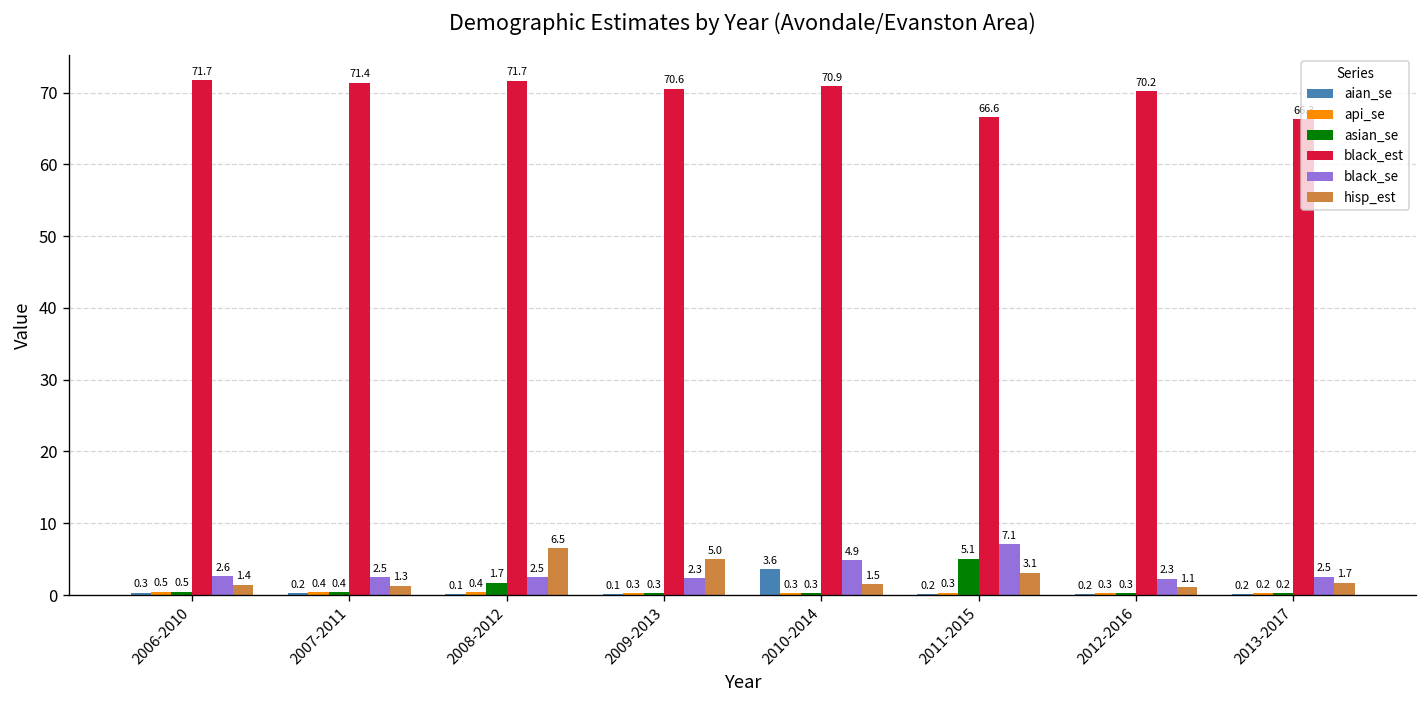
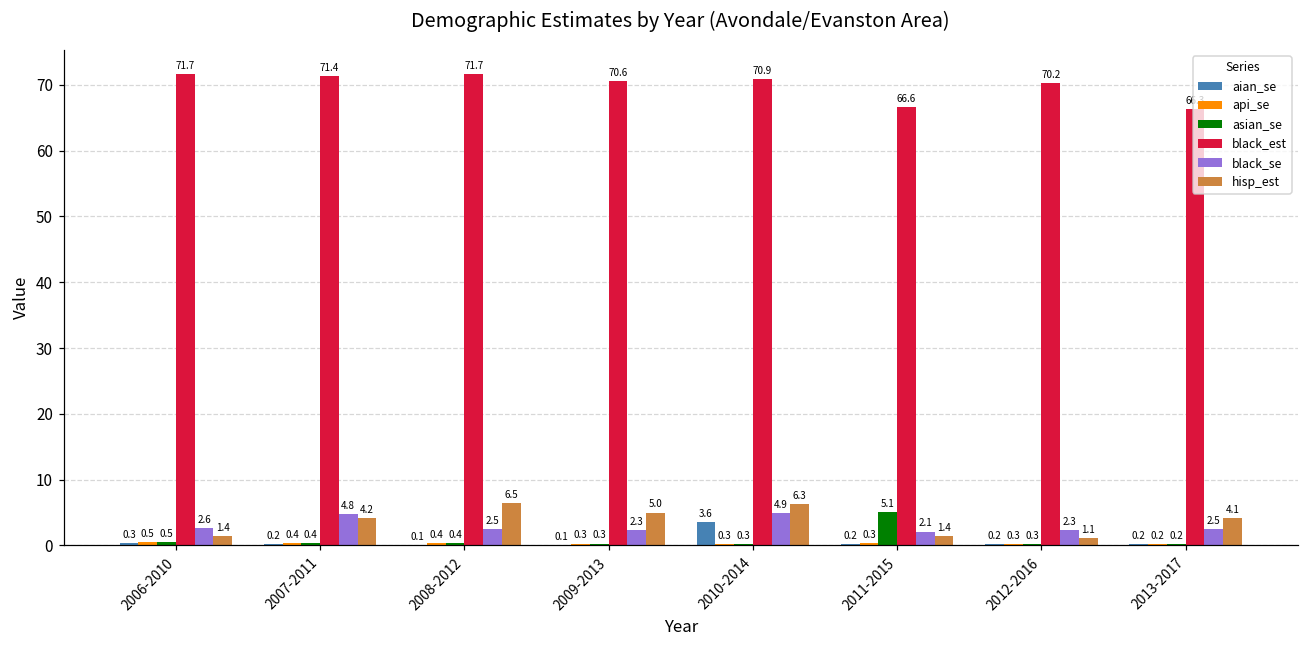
  {
    "aian_se": {
      "2006-2010": 0.3,
      "2007-2011": 0.2,
      "2008-2012": 0.1,
      "2009-2013": 0.1,
      "2010-2014": 3.6,
      "2011-2015": 0.2,
      "2012-2016": 0.2,
      "2013-2017": 0.2
    },
    "api_se": {
      "2006-2010": 0.5,
      "2007-2011": 0.4,
      "2008-2012": 0.4,
      "2009-2013": 0.3,
      "2010-2014": 0.3,
      "2011-2015": 0.3,
      "2012-2016": 0.3,
      "2013-2017": 0.2
    },
    "asian_se": {
      "2006-2010": 0.5,
      "2007-2011": 0.4,
-     "2008-2012": 1.7,
+     "2008-2012": 0.4,
      "2009-2013": 0.3,
      "2010-2014": 0.3,
      "2011-2015": 5.1,
      "2012-2016": 0.3,
      "2013-2017": 0.2
    },
    "black_est": {
      "2006-2010": 71.7,
      "2007-2011": 71.4,
      "2008-2012": 71.7,
      "2009-2013": 70.6,
      "2010-2014": 70.9,
      "2011-2015": 66.6,
      "2012-2016": 70.2
    },
    "black_se": {
      "2006-2010": 2.6,
-     "2007-2011": 2.5,
+     "2007-2011": 4.8,
      "2008-2012": 2.5,
      "2009-2013": 2.3,
      "2010-2014": 4.9,
-     "2011-2015": 7.1,
+     "2011-2015": 2.1,
      "2012-2016": 2.3,
      "2013-2017": 2.5
    },
    "hisp_est": {
      "2006-2010": 1.4,
-     "2007-2011": 1.3,
+     "2007-2011": 4.2,
      "2008-2012": 6.5,
      "2009-2013": 5.0,
-     "2010-2014": 1.5,
-     "2011-2015": 3.1,
+     "2010-2014": 6.3,
+     "2011-2015": 1.4,
      "2012-2016": 1.1,
-     "2013-2017": 1.7
+     "2013-2017": 4.1
    }
  }
